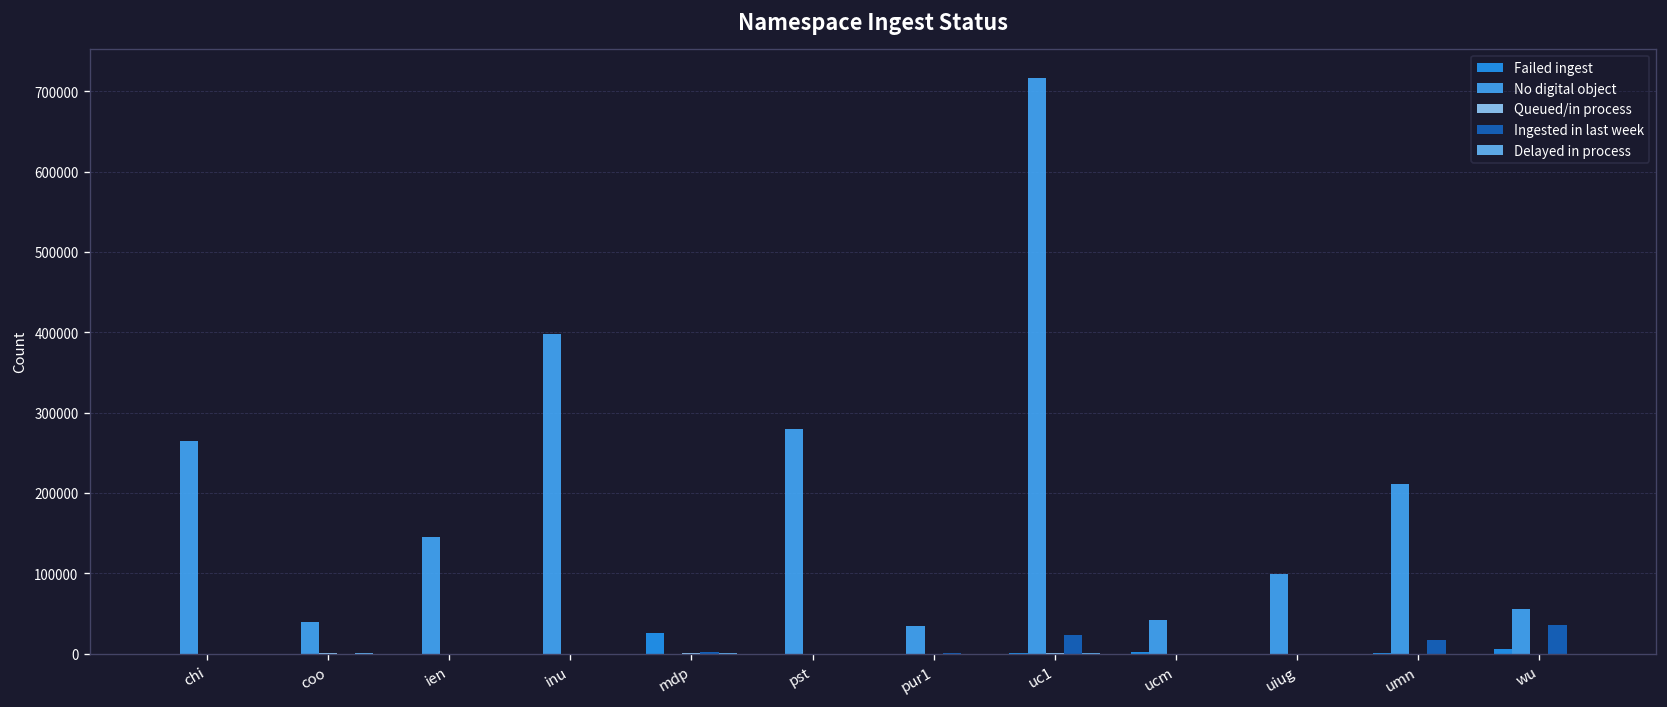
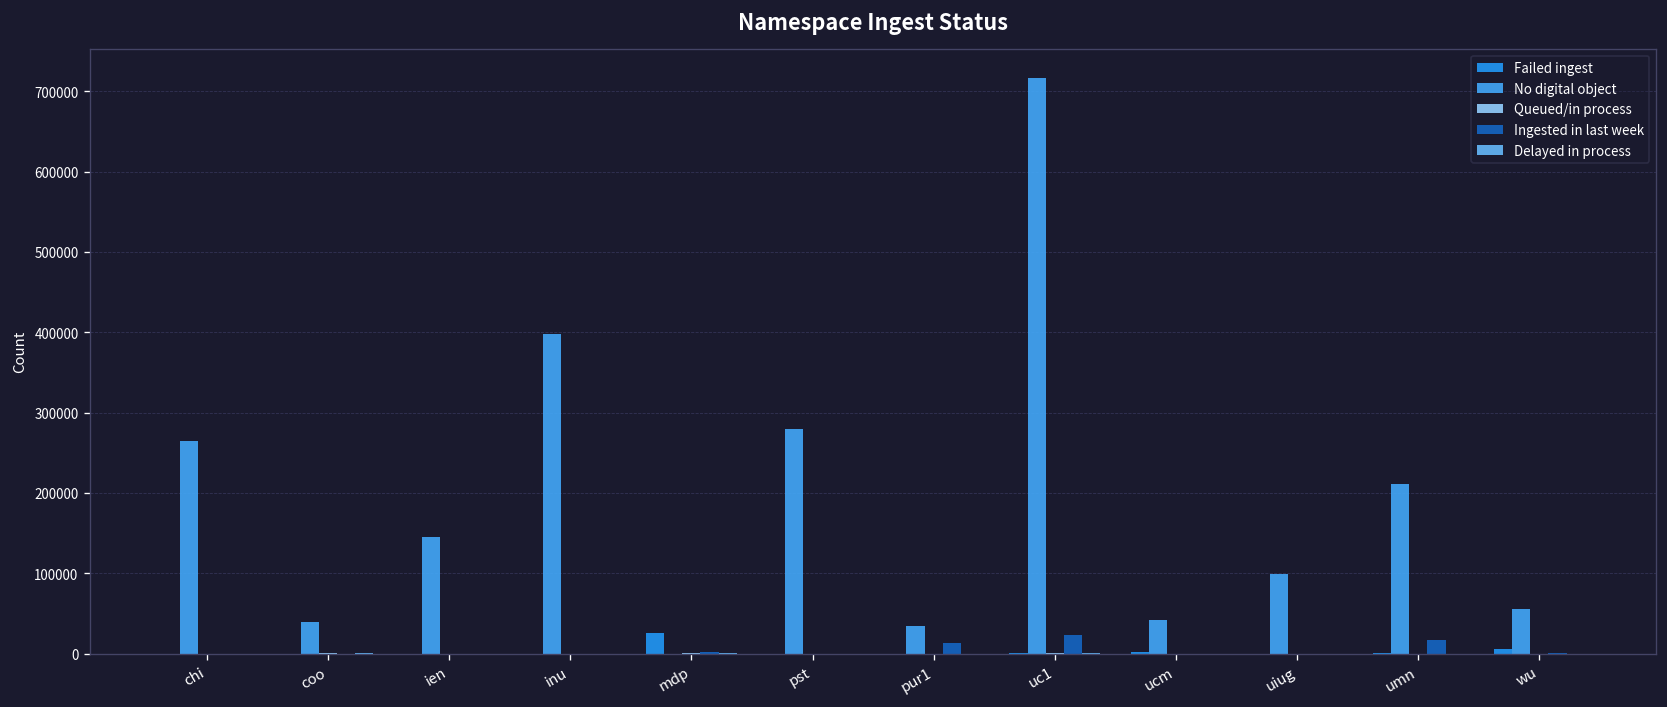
  {
    "Ingested in last week": {
      "inu": 0,
-     "pur1": 0,
+     "pur1": 10000,
      "uc1": 20000,
      "ucm": 0,
      "uiug": 0,
      "umn": 20000,
-     "wu": 40000
+     "wu": 0
    }
  }
